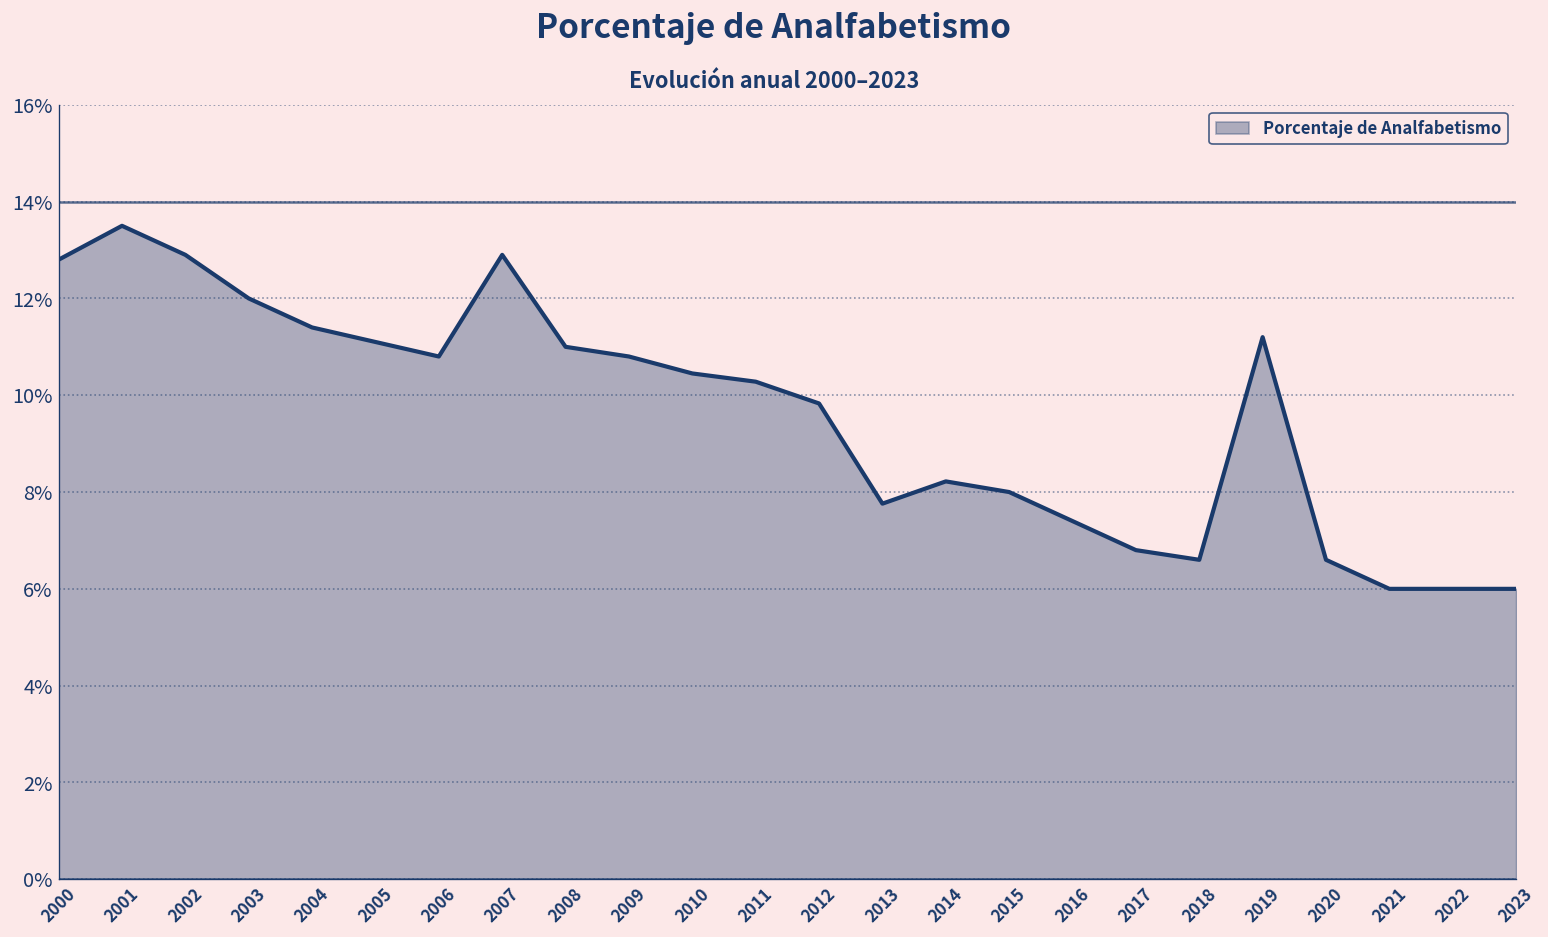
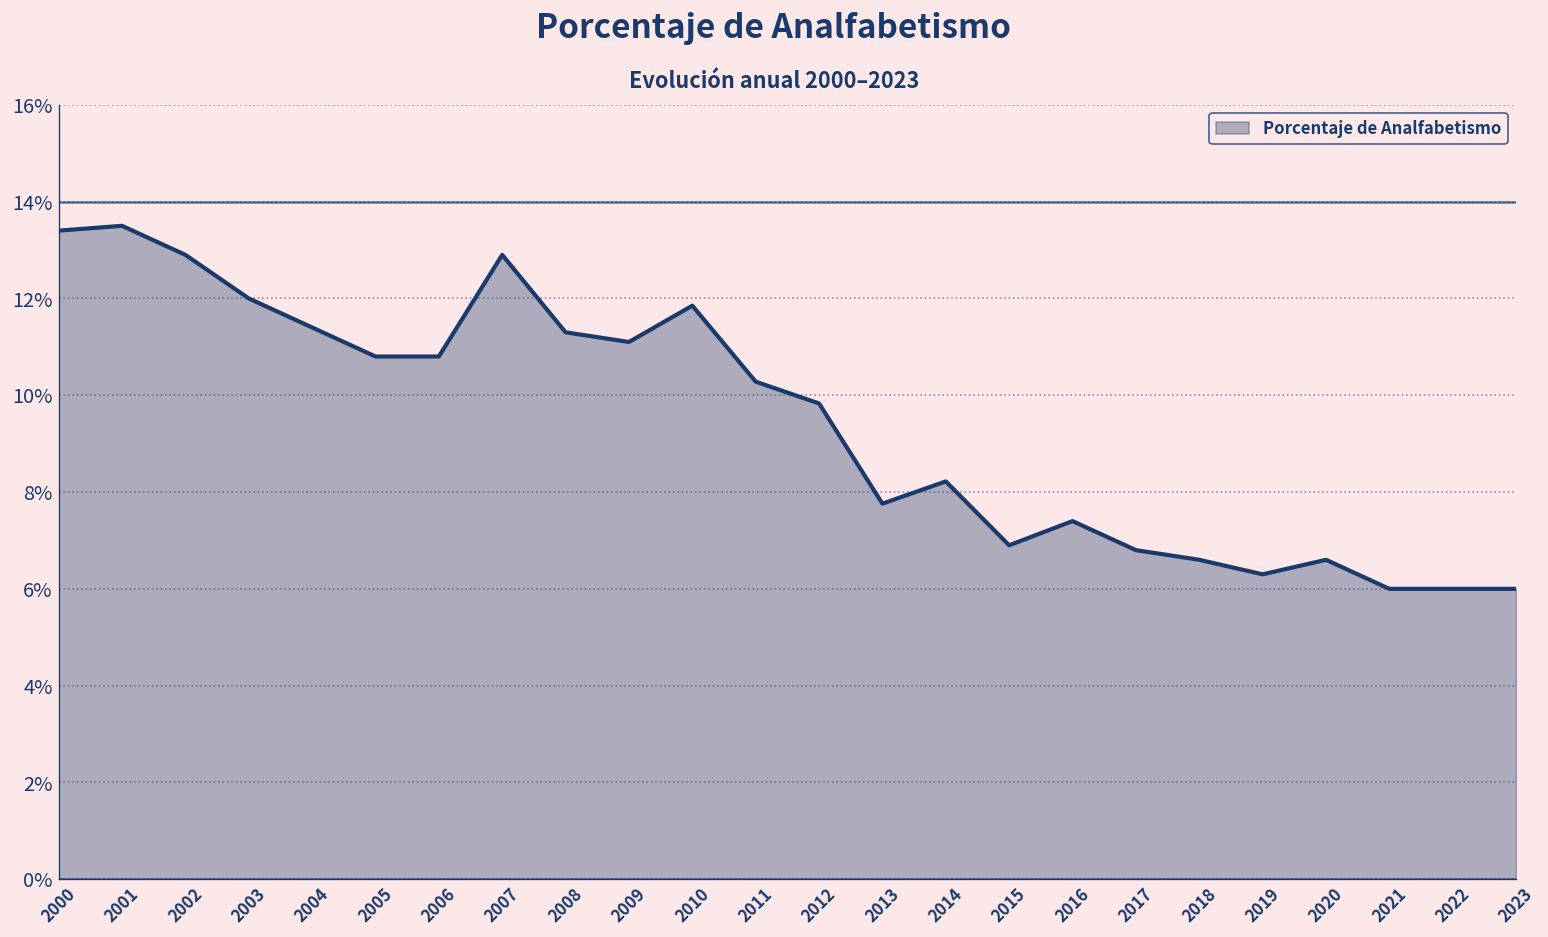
  {
-   "2000": "12.8%",
+   "2000": "13.4%",
    "2001": "13.5%",
    "2002": "12.9%",
    "2003": "12.0%",
    "2004": "11.4%",
-   "2005": "11.1%",
+   "2005": "10.8%",
    "2006": "10.8%",
    "2007": "12.9%",
-   "2008": "11.0%",
-   "2009": "10.8%",
-   "2010": "10.5%",
+   "2008": "11.3%",
+   "2009": "11.1%",
+   "2010": "11.9%",
    "2011": "10.3%",
    "2012": "9.8%",
    "2013": "7.8%",
    "2014": "8.2%",
-   "2015": "8.0%",
+   "2015": "6.9%",
    "2016": "7.4%",
    "2017": "6.8%",
    "2018": "6.6%",
-   "2019": "11.2%",
+   "2019": "6.3%",
    "2020": "6.6%",
    "2021": "6.0%",
    "2022": "6.0%",
    "2023": "6.0%"
  }
